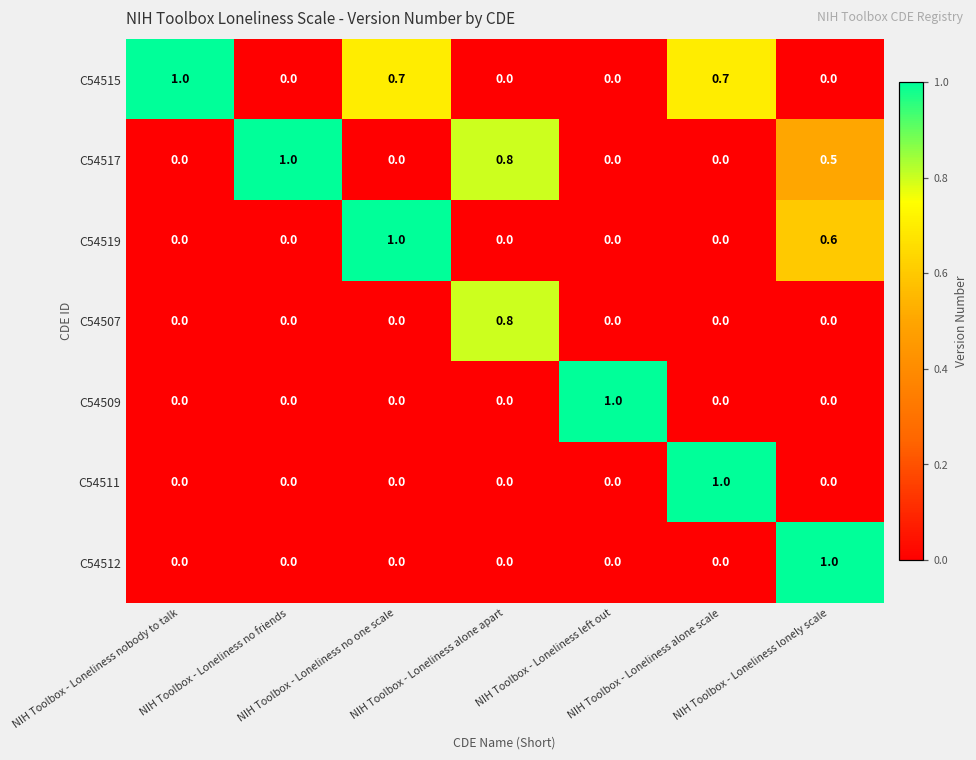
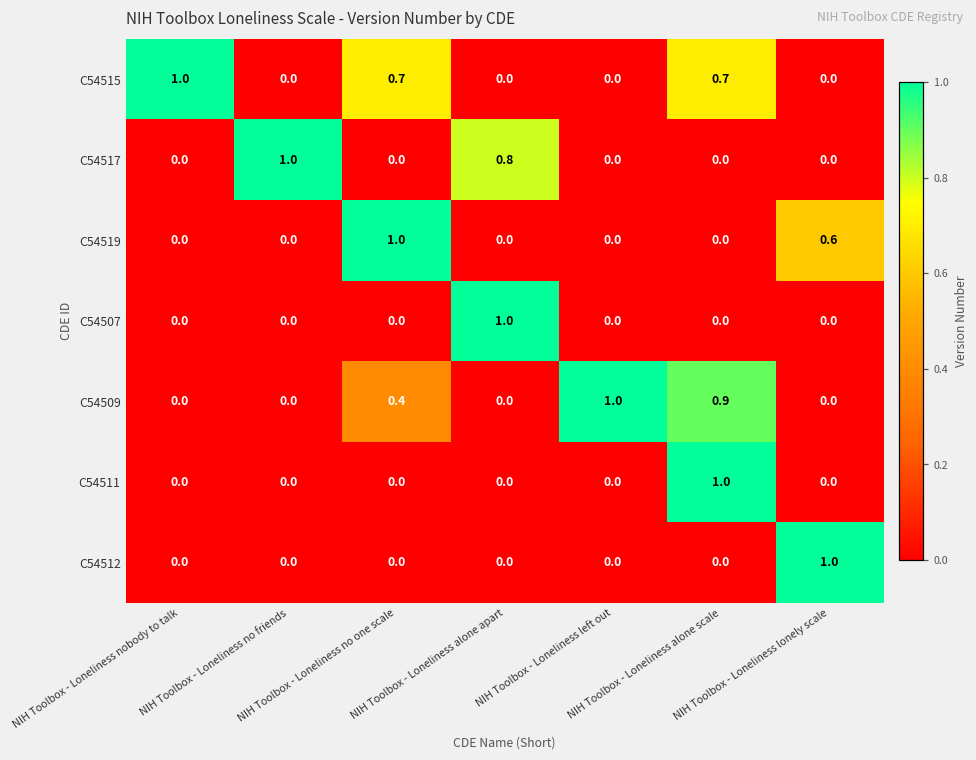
  {
    "C54515": {
      "NIH Toolbox - Loneliness nobody to talk": 1.0,
      "NIH Toolbox - Loneliness no friends": 0.0,
      "NIH Toolbox - Loneliness no one scale": 0.7,
      "NIH Toolbox - Loneliness alone apart": 0.0,
      "NIH Toolbox - Loneliness left out": 0.0,
      "NIH Toolbox - Loneliness alone scale": 0.7,
      "NIH Toolbox - Loneliness lonely scale": 0.0
    },
    "C54517": {
      "NIH Toolbox - Loneliness nobody to talk": 0.0,
      "NIH Toolbox - Loneliness no friends": 1.0,
      "NIH Toolbox - Loneliness no one scale": 0.0,
      "NIH Toolbox - Loneliness alone apart": 0.8,
      "NIH Toolbox - Loneliness left out": 0.0,
      "NIH Toolbox - Loneliness alone scale": 0.0,
-     "NIH Toolbox - Loneliness lonely scale": 0.5
+     "NIH Toolbox - Loneliness lonely scale": 0.0
    },
    "C54519": {
      "NIH Toolbox - Loneliness nobody to talk": 0.0,
      "NIH Toolbox - Loneliness no friends": 0.0,
      "NIH Toolbox - Loneliness no one scale": 1.0,
      "NIH Toolbox - Loneliness alone apart": 0.0,
      "NIH Toolbox - Loneliness left out": 0.0,
      "NIH Toolbox - Loneliness alone scale": 0.0,
      "NIH Toolbox - Loneliness lonely scale": 0.6
    },
    "C54507": {
      "NIH Toolbox - Loneliness nobody to talk": 0.0,
      "NIH Toolbox - Loneliness no friends": 0.0,
      "NIH Toolbox - Loneliness no one scale": 0.0,
-     "NIH Toolbox - Loneliness alone apart": 0.8,
+     "NIH Toolbox - Loneliness alone apart": 1.0,
      "NIH Toolbox - Loneliness left out": 0.0,
      "NIH Toolbox - Loneliness alone scale": 0.0,
      "NIH Toolbox - Loneliness lonely scale": 0.0
    },
    "C54509": {
      "NIH Toolbox - Loneliness nobody to talk": 0.0,
      "NIH Toolbox - Loneliness no friends": 0.0,
-     "NIH Toolbox - Loneliness no one scale": 0.0,
+     "NIH Toolbox - Loneliness no one scale": 0.4,
      "NIH Toolbox - Loneliness alone apart": 0.0,
      "NIH Toolbox - Loneliness left out": 1.0,
-     "NIH Toolbox - Loneliness alone scale": 0.0,
+     "NIH Toolbox - Loneliness alone scale": 0.9,
      "NIH Toolbox - Loneliness lonely scale": 0.0
    },
    "C54511": {
      "NIH Toolbox - Loneliness nobody to talk": 0.0,
      "NIH Toolbox - Loneliness no friends": 0.0,
      "NIH Toolbox - Loneliness no one scale": 0.0,
      "NIH Toolbox - Loneliness alone apart": 0.0,
      "NIH Toolbox - Loneliness left out": 0.0,
      "NIH Toolbox - Loneliness alone scale": 1.0,
      "NIH Toolbox - Loneliness lonely scale": 0.0
    },
    "C54512": {
      "NIH Toolbox - Loneliness nobody to talk": 0.0,
      "NIH Toolbox - Loneliness no friends": 0.0,
      "NIH Toolbox - Loneliness no one scale": 0.0,
      "NIH Toolbox - Loneliness alone apart": 0.0,
      "NIH Toolbox - Loneliness left out": 0.0,
      "NIH Toolbox - Loneliness alone scale": 0.0,
      "NIH Toolbox - Loneliness lonely scale": 1.0
    }
  }
